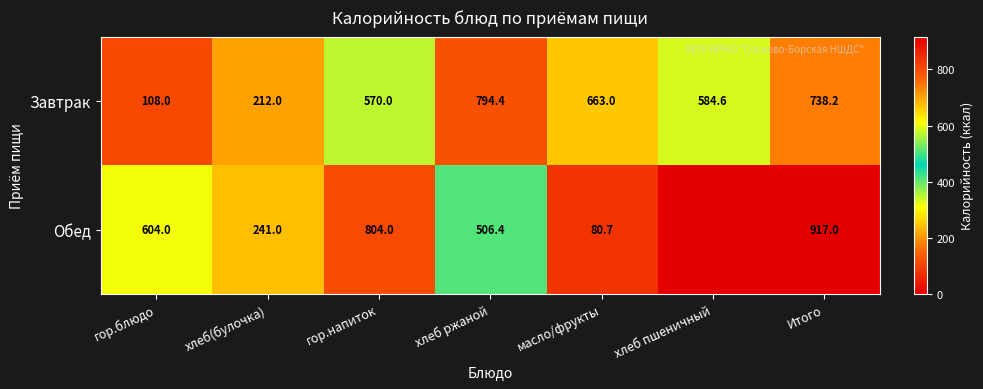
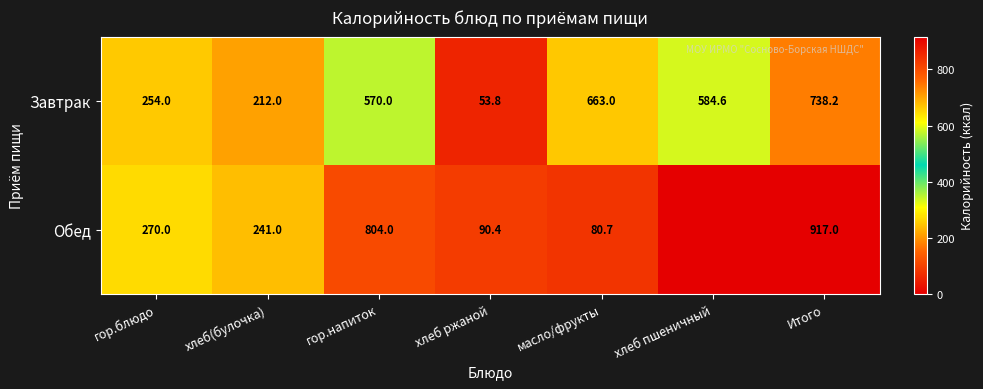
  {
    "Завтрак": {
-     "гор.блюдо": 108.0,
+     "гор.блюдо": 254.0,
      "хлеб(булочка)": 212.0,
      "гор.напиток": 570.0,
-     "хлеб ржаной": 794.4,
+     "хлеб ржаной": 53.8,
      "масло/фрукты": 663.0,
      "хлеб пшеничный": 584.6
    },
    "Обед": {
-     "гор.блюдо": 604.0,
+     "гор.блюдо": 270.0,
      "хлеб(булочка)": 241.0,
      "гор.напиток": 804.0,
-     "хлеб ржаной": 506.4,
+     "хлеб ржаной": 90.4,
      "масло/фрукты": 80.7,
      "Итого": 917.0
    }
  }
